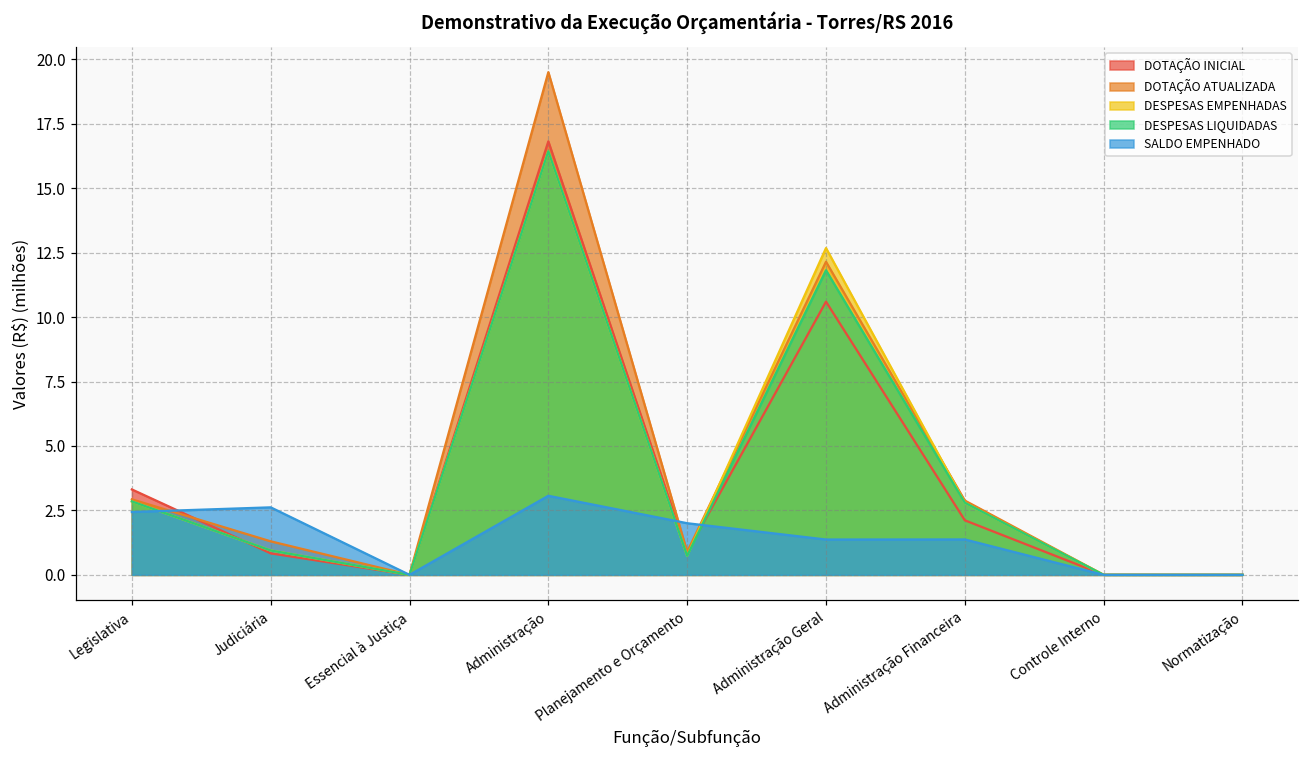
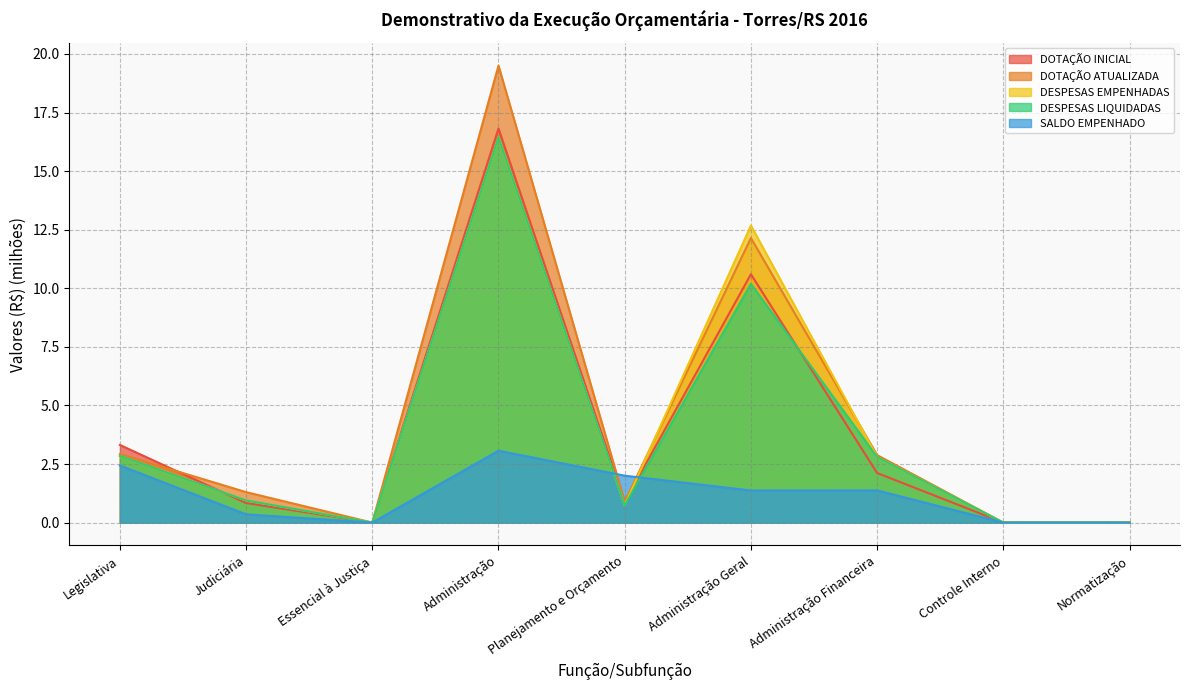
  {
    "DESPESAS EMPENHADAS": {
      "Administração Geral": 12.7
    },
    "DESPESAS LIQUIDADAS": {
-     "Administração Geral": 11.8
+     "Administração Geral": 10.2
    },
    "SALDO EMPENHADO": {
      "Legislativa": 2.4,
-     "Judiciária": 2.6,
+     "Judiciária": 0.4,
      "Administração": 3.1,
      "Planejamento e Orçamento": 2.0,
      "Administração Geral": 1.4,
      "Administração Financeira": 1.4
    }
  }
